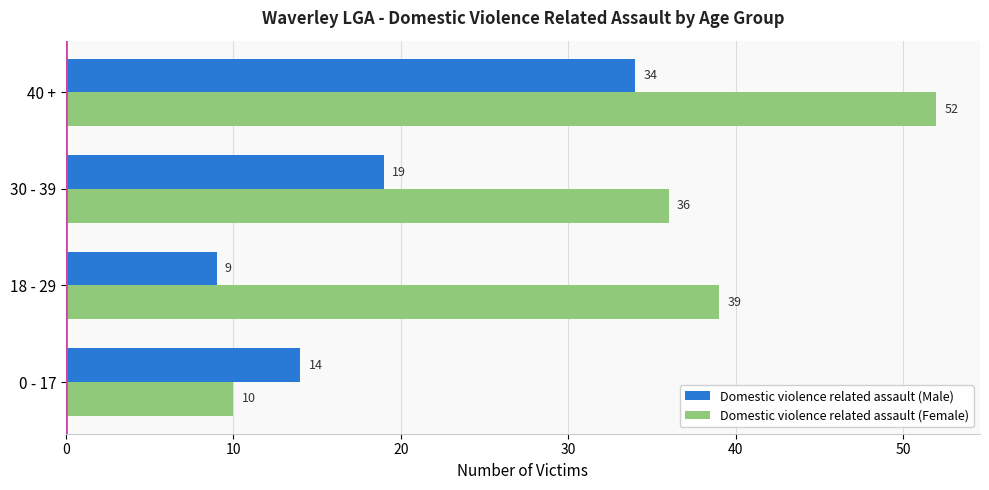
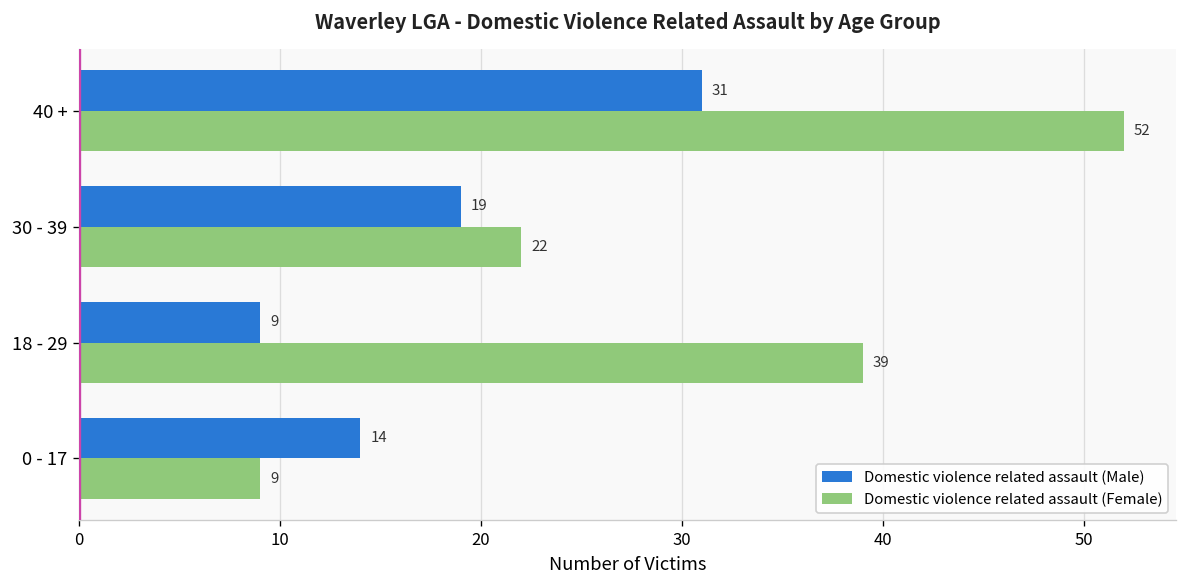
  {
    "Domestic violence related assault (Male)": {
-     "40 +": 34,
+     "40 +": 31,
      "30 - 39": 19,
      "18 - 29": 9,
      "0 - 17": 14
    },
    "Domestic violence related assault (Female)": {
      "40 +": 52,
-     "30 - 39": 36,
+     "30 - 39": 22,
      "18 - 29": 39,
-     "0 - 17": 10
+     "0 - 17": 9
    }
  }
